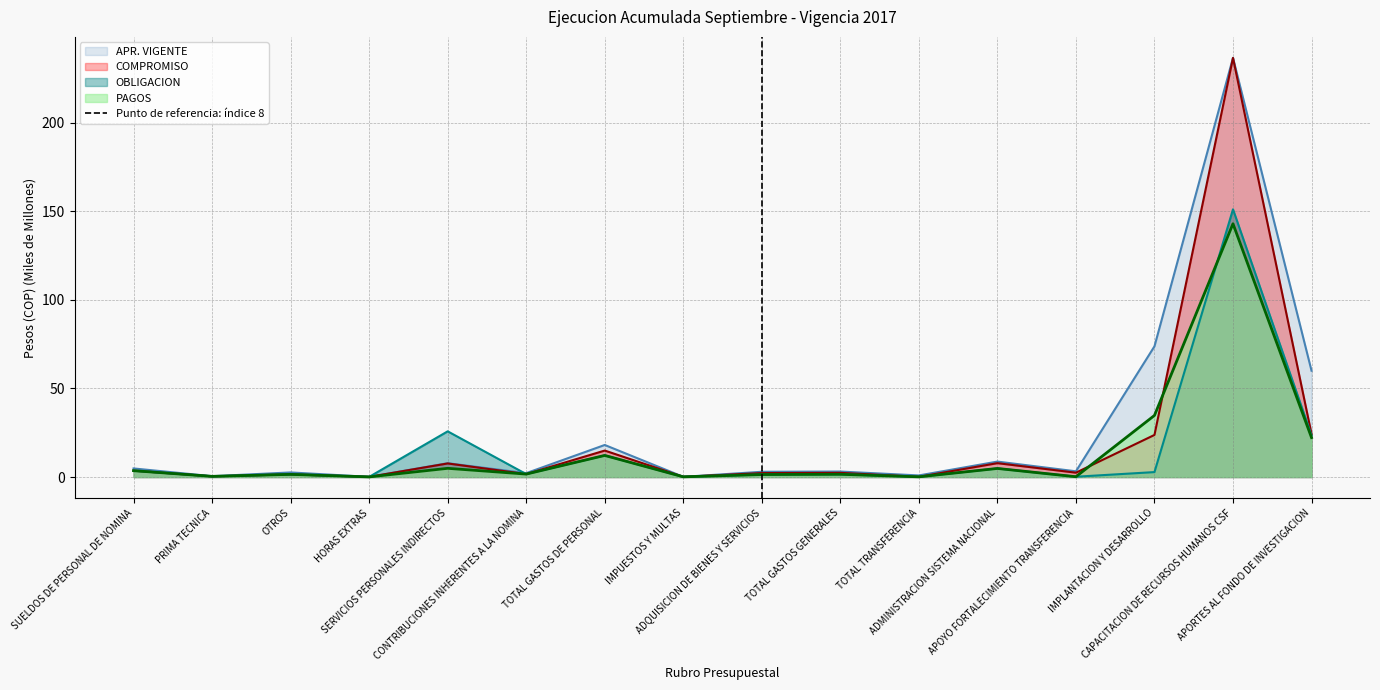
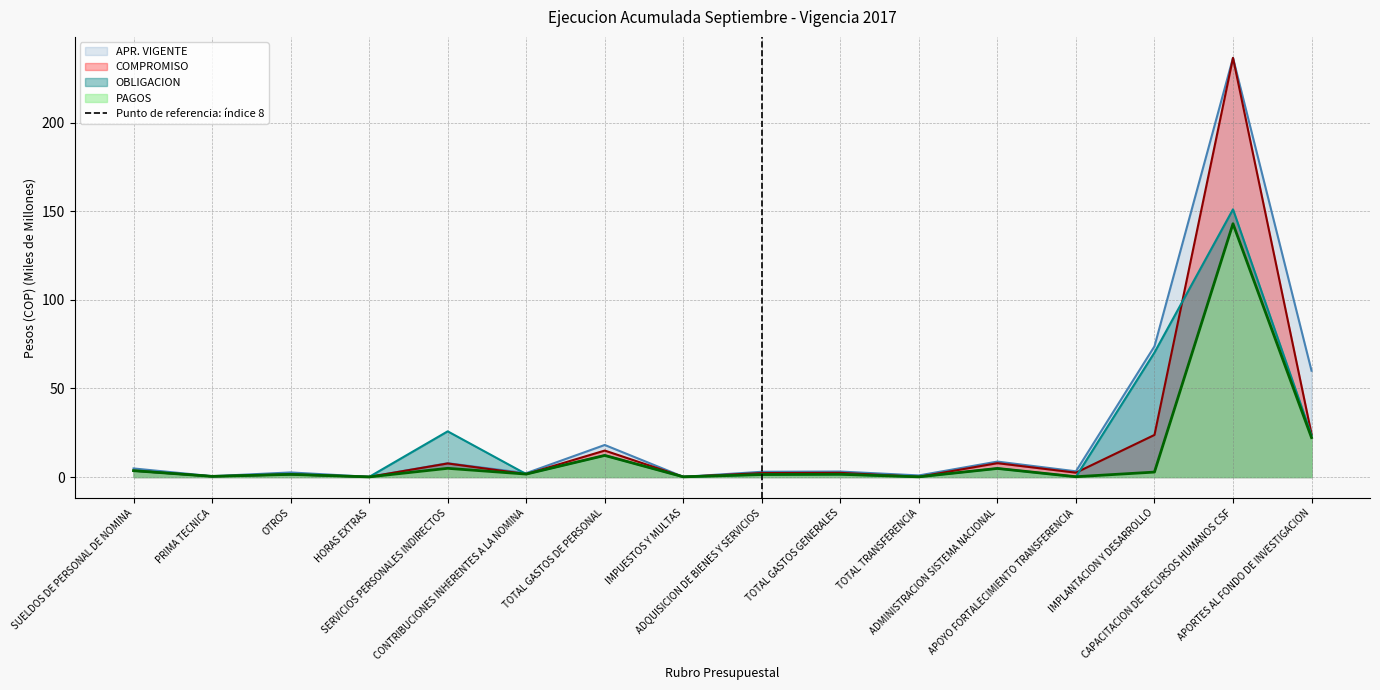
  {
    "APR. VIGENTE": {
      "TOTAL GASTOS DE PERSONAL": 18,
      "IMPLANTACION Y DESARROLLO": 74,
      "APORTES AL FONDO DE INVESTIGACION": 60
    },
    "COMPROMISO": {
      "TOTAL GASTOS DE PERSONAL": 15,
      "IMPLANTACION Y DESARROLLO": 24
    },
    "OBLIGACION": {
      "SERVICIOS PERSONALES INDIRECTOS": 26,
-     "IMPLANTACION Y DESARROLLO": 3,
+     "IMPLANTACION Y DESARROLLO": 70,
      "CAPACITACION DE RECURSOS HUMANOS CSF": 151
    },
    "PAGOS": {
      "SERVICIOS PERSONALES INDIRECTOS": 5,
-     "IMPLANTACION Y DESARROLLO": 35,
+     "IMPLANTACION Y DESARROLLO": 3,
      "CAPACITACION DE RECURSOS HUMANOS CSF": 143
    }
  }
